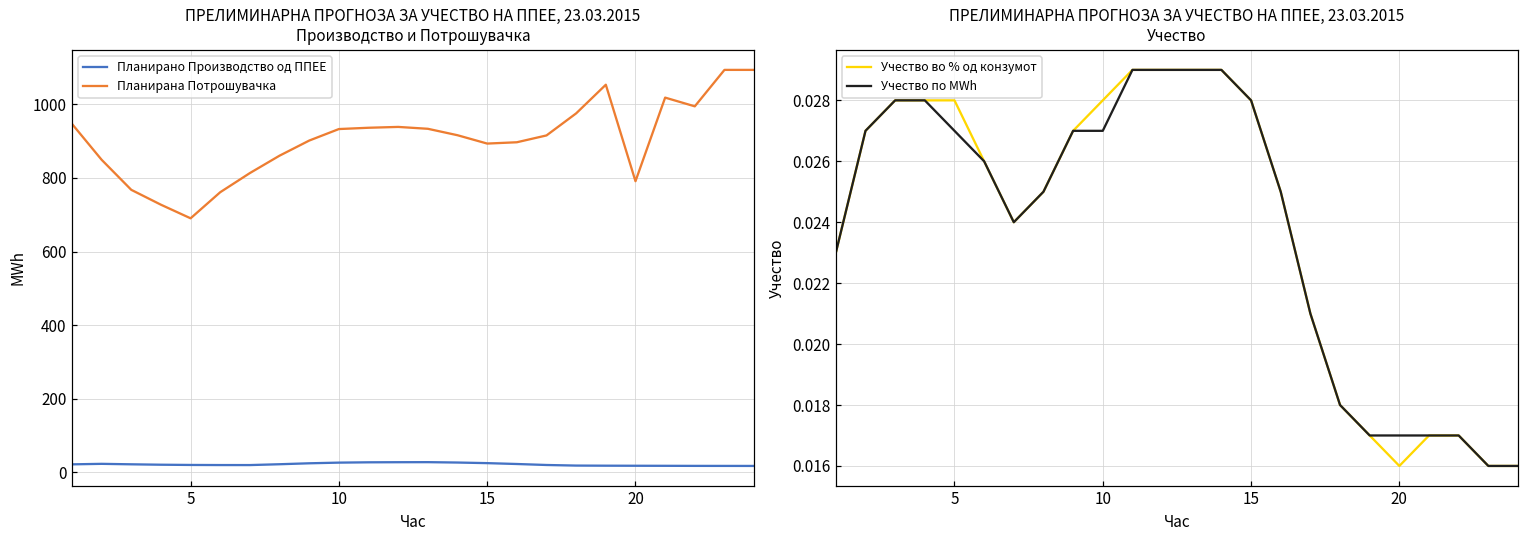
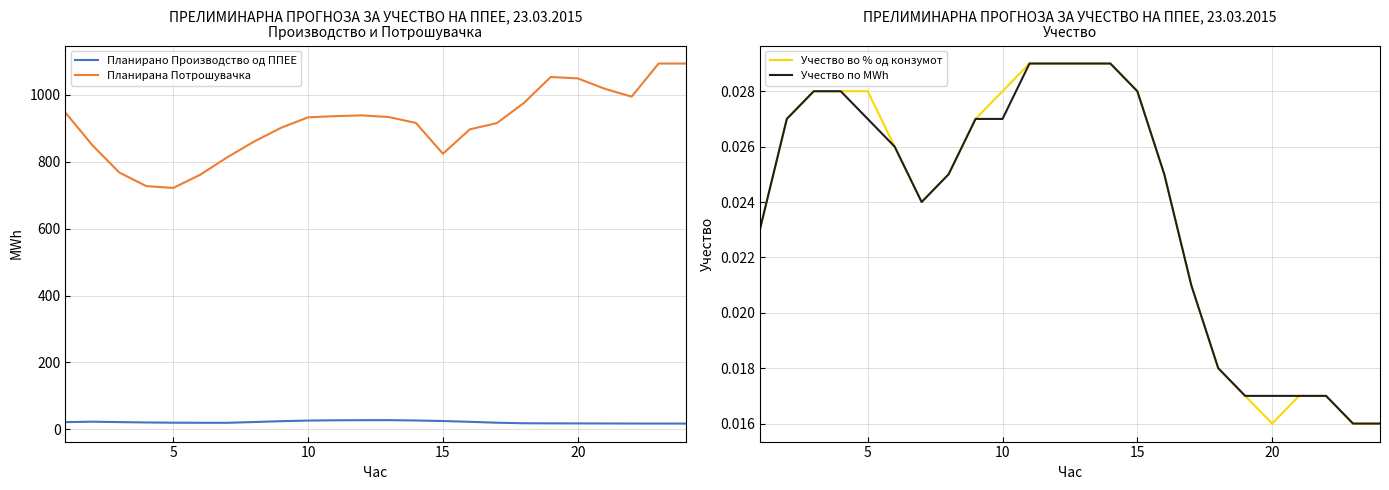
  {
    "ПРЕЛИМИНАРНА ПРОГНОЗА ЗА УЧЕСТВО НА ППЕЕ, 23.03.2015 Производство и Потрошувачка": {
      "Планирано Производство од ППЕЕ": {
        "5": 20,
        "10": 30,
        "15": 20,
        "20": 20
      },
      "Планирана Потрошувачка": {
-       "5": 690,
+       "5": 720,
        "10": 930,
-       "15": 890,
-       "20": 790
+       "15": 820,
+       "20": 1050
      }
    },
    "ПРЕЛИМИНАРНА ПРОГНОЗА ЗА УЧЕСТВО НА ППЕЕ, 23.03.2015 Учество": {
      "Учество во % од конзумот": {
        "5": 0.0280,
        "10": 0.0280,
        "20": 0.0160
      },
      "Учество по MWh": {
        "5": 0.0270,
        "10": 0.0270,
        "20": 0.0170
      }
    }
  }
